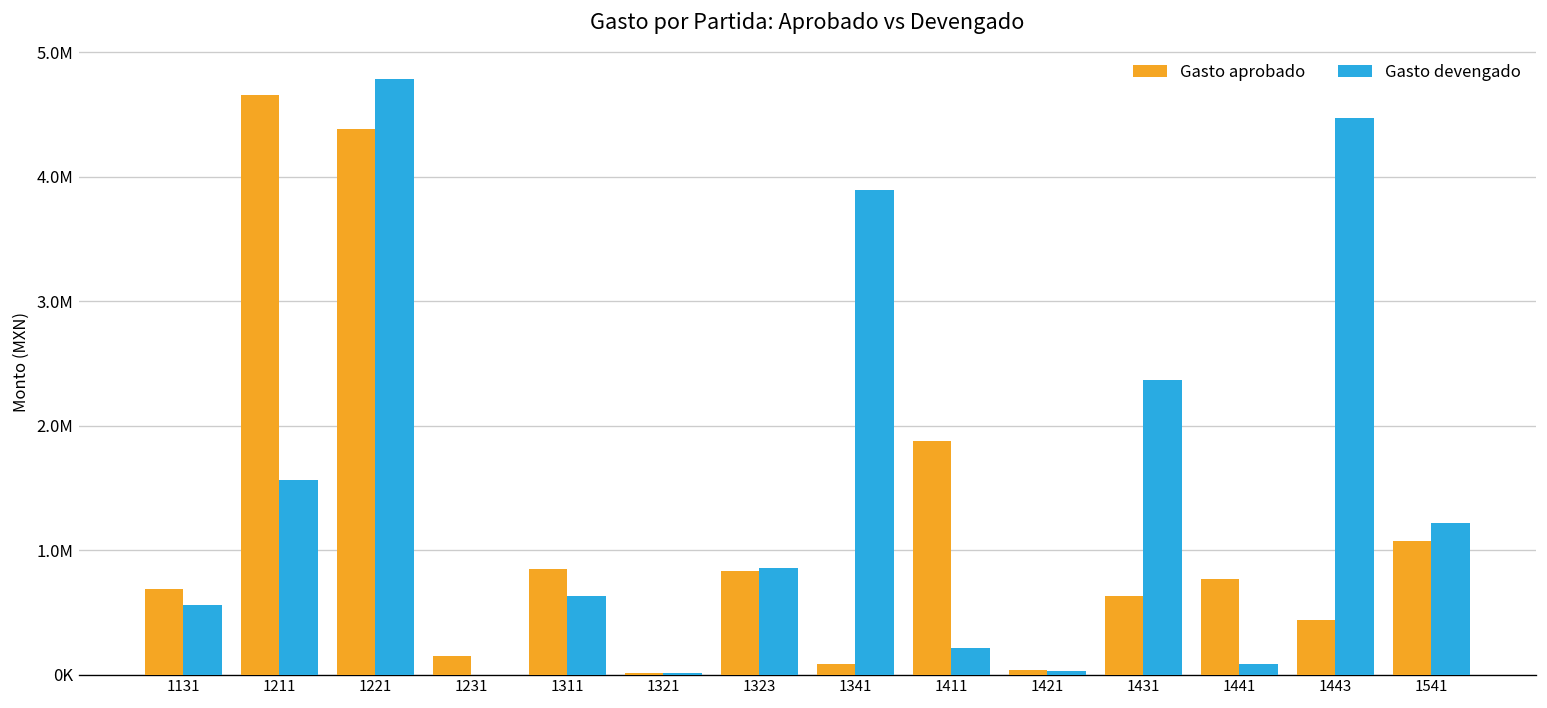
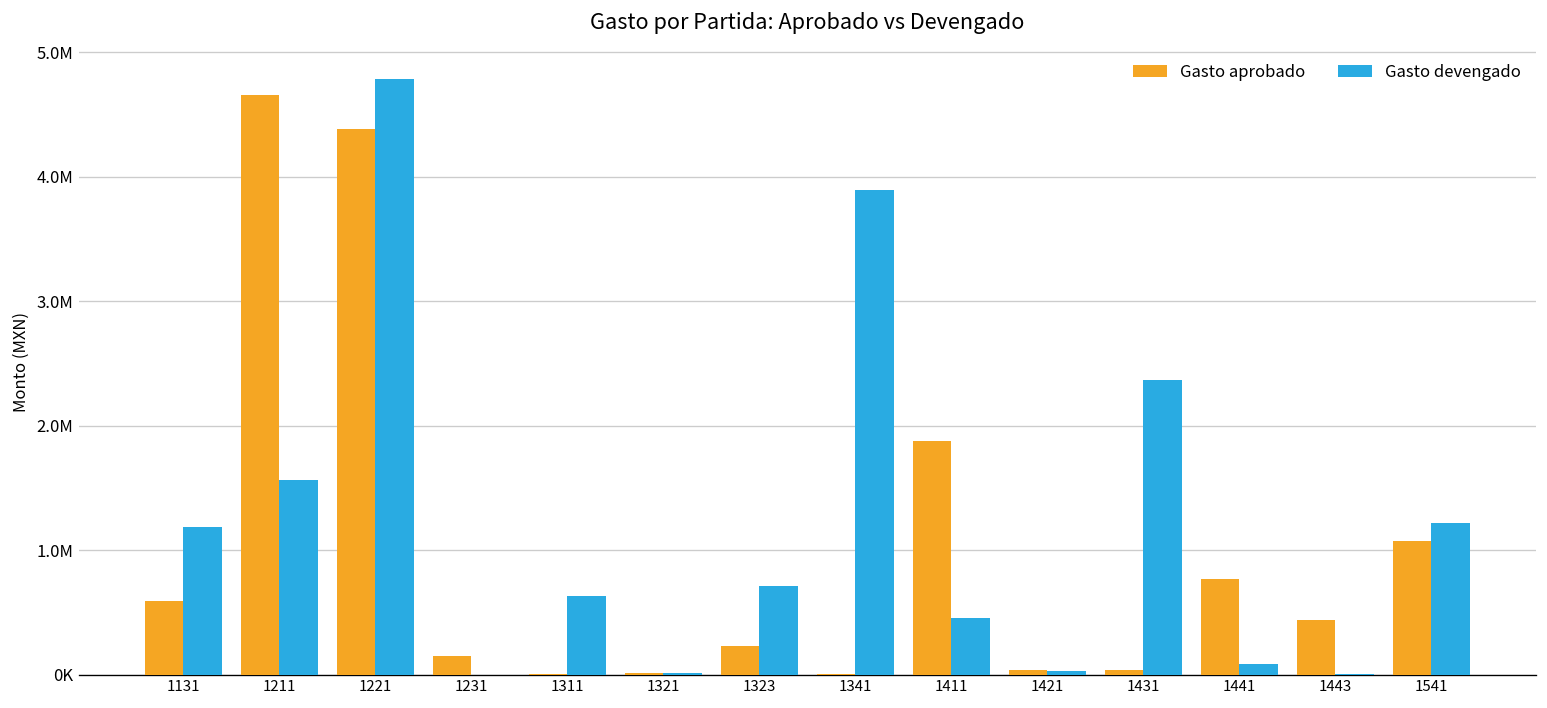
  {
    "Gasto aprobado": {
-     "1131": 690000,
+     "1131": 590000,
      "1211": 4650000,
      "1221": 4380000,
      "1231": 150000,
-     "1311": 850000,
-     "1323": 830000,
-     "1341": 90000,
+     "1311": 0,
+     "1323": 230000,
+     "1341": 0,
      "1411": 1880000,
      "1421": 40000,
-     "1431": 630000,
+     "1431": 40000,
      "1441": 770000,
      "1443": 430000,
      "1541": 1080000
    },
    "Gasto devengado": {
-     "1131": 560000,
+     "1131": 1190000,
      "1211": 1560000,
      "1221": 4790000,
      "1231": 0,
      "1311": 630000,
-     "1323": 850000,
+     "1323": 710000,
      "1341": 3900000,
-     "1411": 210000,
+     "1411": 460000,
      "1421": 30000,
      "1431": 2360000,
      "1441": 80000,
-     "1443": 4470000,
+     "1443": 0,
      "1541": 1220000
    }
  }
